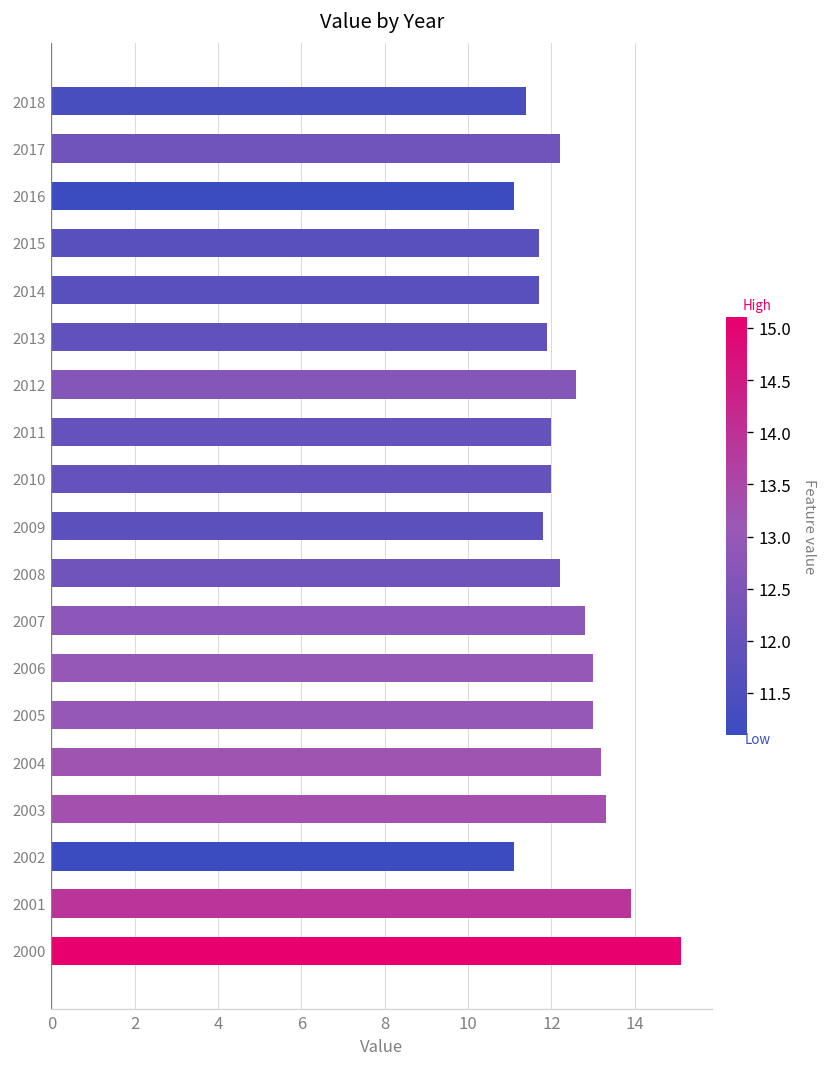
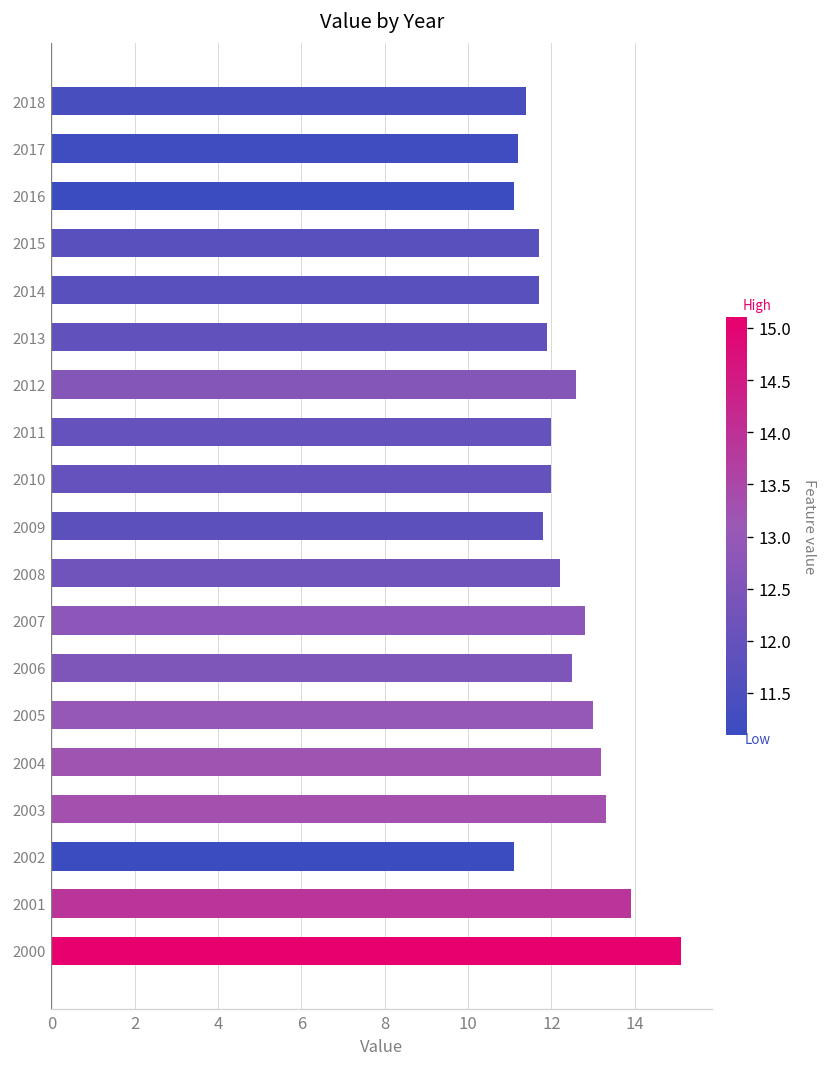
  {
    "2018": 11.4,
-   "2017": 12.2,
+   "2017": 11.2,
    "2016": 11.1,
    "2015": 11.7,
    "2014": 11.7,
    "2013": 11.9,
    "2012": 12.6,
    "2011": 12.0,
    "2010": 12.0,
    "2009": 11.8,
    "2008": 12.2,
    "2007": 12.8,
-   "2006": 13.0,
+   "2006": 12.5,
    "2005": 13.0,
    "2004": 13.2,
    "2003": 13.3,
    "2002": 11.1,
    "2001": 13.9,
    "2000": 15.1
  }
